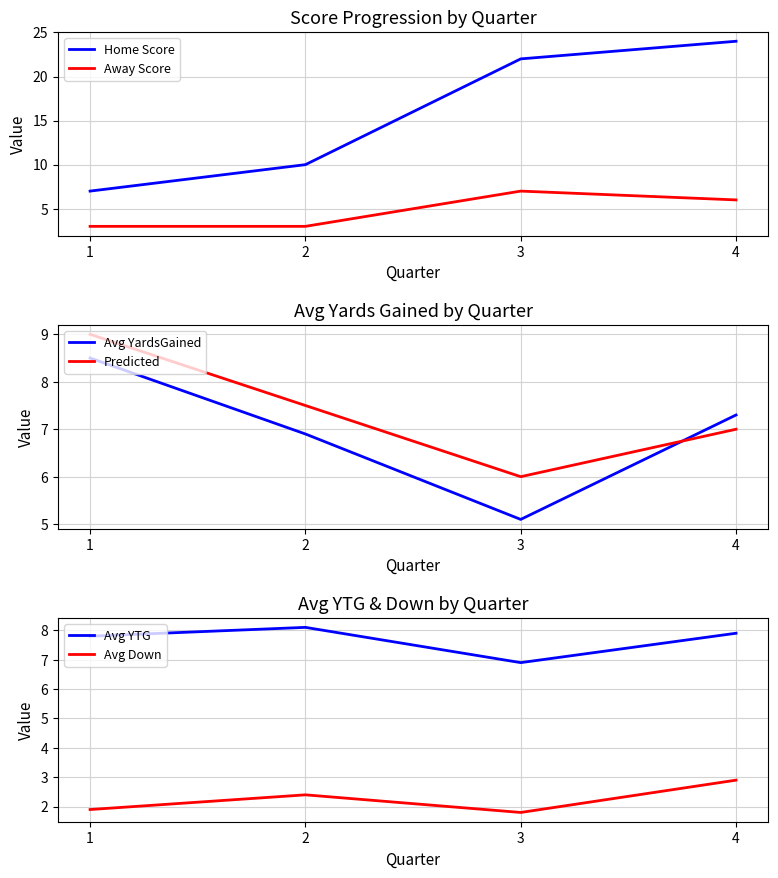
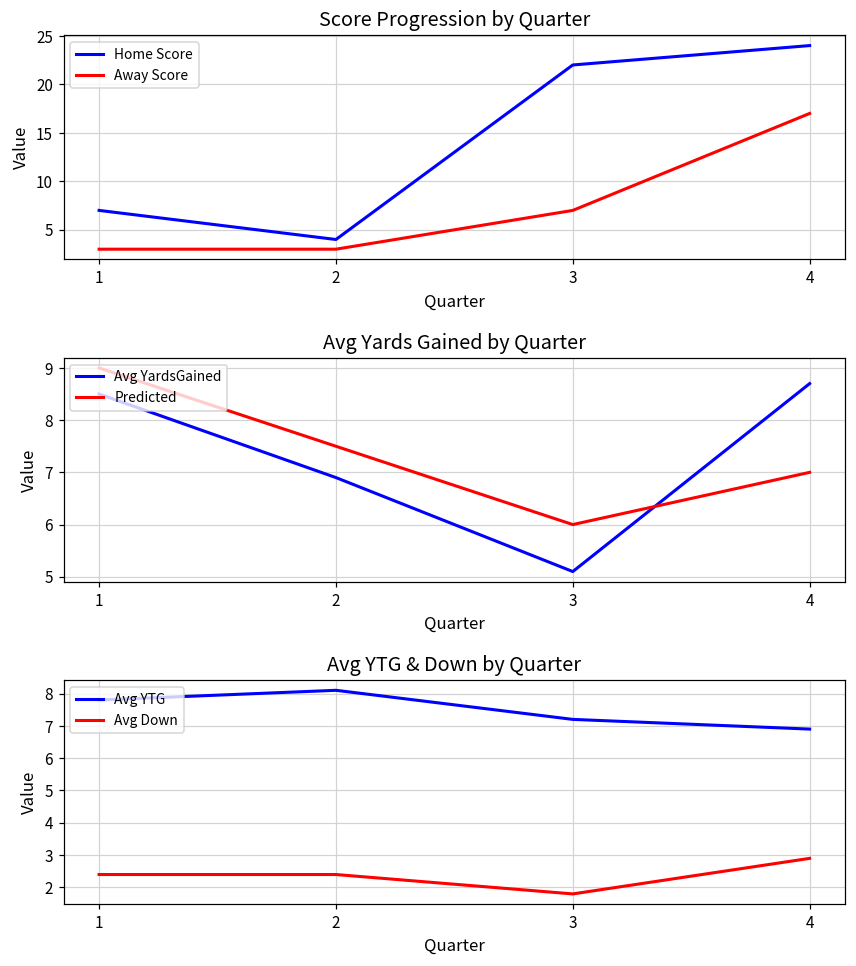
  {
    "Score Progression by Quarter": {
      "Home Score": {
        "1": 7,
-       "2": 10,
+       "2": 4,
        "3": 22,
        "4": 24
      },
      "Away Score": {
        "1": 3,
        "2": 3,
        "3": 7,
-       "4": 6
+       "4": 17
      }
    },
    "Avg Yards Gained by Quarter": {
      "Avg YardsGained": {
        "2": 6.9,
        "3": 5.1,
-       "4": 7.3
+       "4": 8.7
      },
      "Predicted": {
        "2": 7.5,
        "3": 6.0,
        "4": 7.0
      }
    },
    "Avg YTG & Down by Quarter": {
      "Avg YTG": {
        "2": 8.1,
-       "3": 6.9,
-       "4": 7.9
+       "3": 7.2,
+       "4": 6.9
      },
      "Avg Down": {
-       "1": 1.9,
+       "1": 2.4,
        "2": 2.4,
        "3": 1.8,
        "4": 2.9
      }
    }
  }
